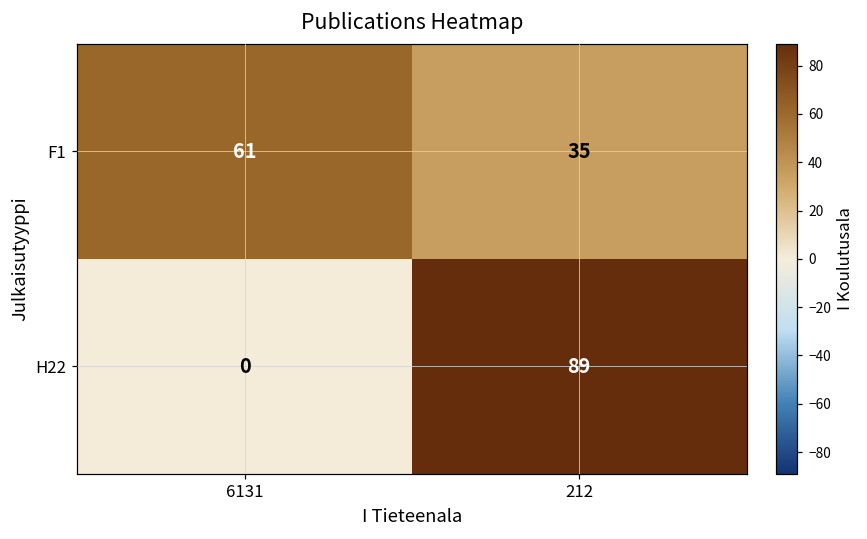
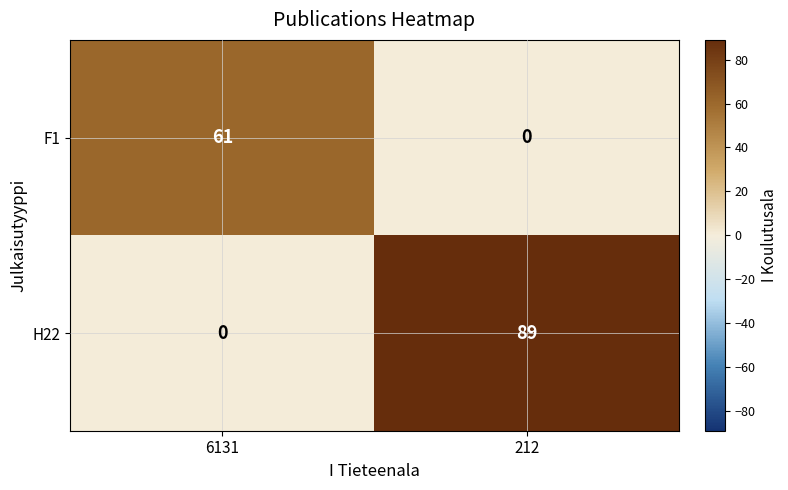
  {
    "F1": {
      "6131": 61,
-     "212": 35
+     "212": 0
    },
    "H22": {
      "6131": 0,
      "212": 89
    }
  }
